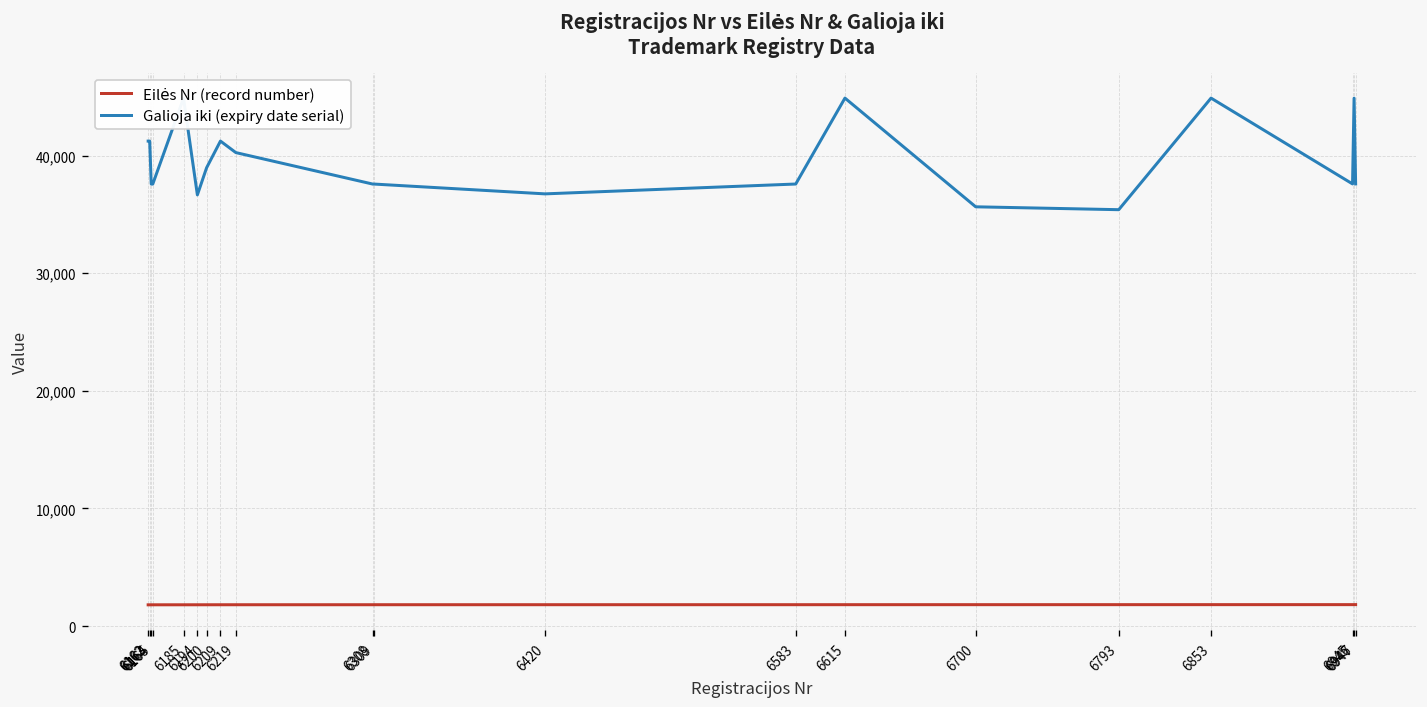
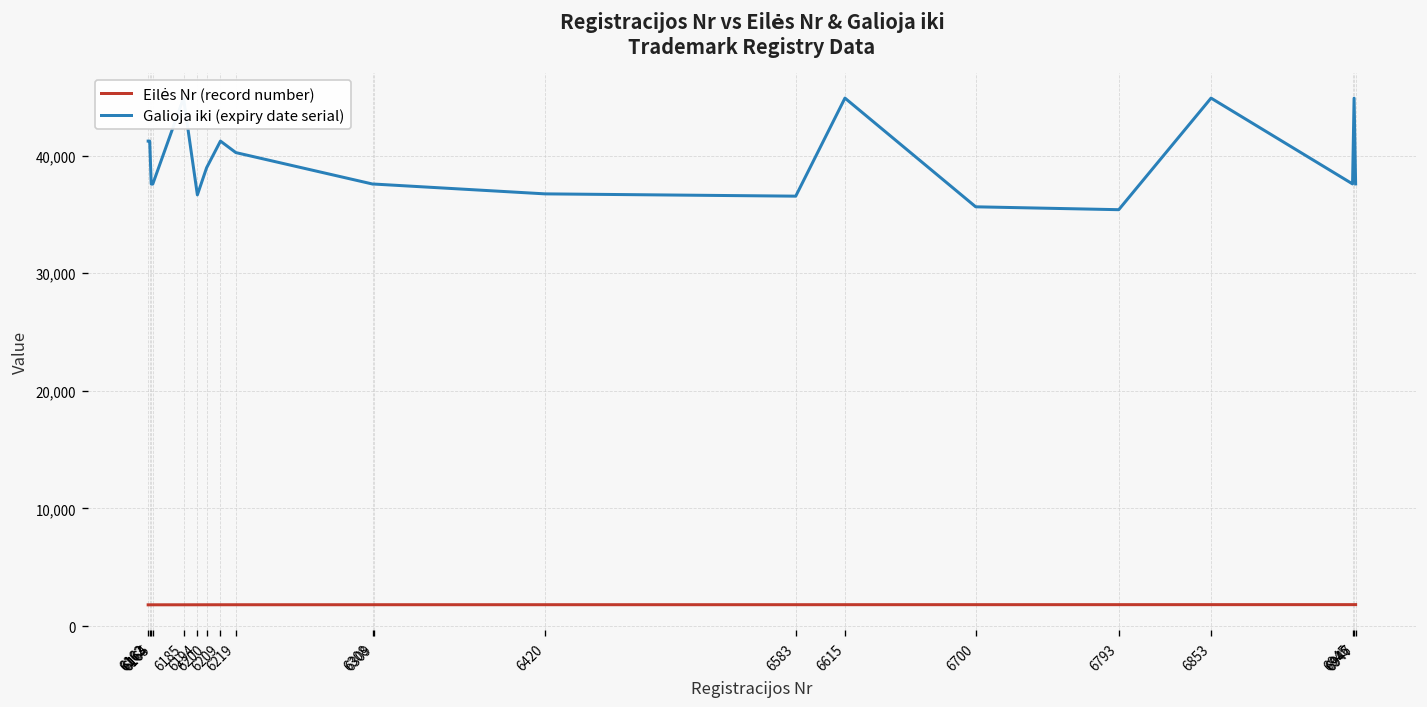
  {
    "Eilės Nr (record number)": {
      "6162": "2,000",
      "6163": "2,000",
      "6164": "2,000",
      "6165": "2,000",
      "6185": "2,000",
      "6194": "2,000",
      "6200": "2,000",
      "6209": "2,000",
      "6219": "2,000",
      "6308": "2,000",
      "6309": "2,000",
      "6420": "2,000",
      "6583": "2,000",
      "6615": "2,000",
      "6700": "2,000",
      "6793": "2,000",
      "6853": "2,000",
      "6945": "2,000",
      "6946": "2,000",
      "6947": "2,000"
    },
    "Galioja iki (expiry date serial)": {
      "6162": "41,000",
      "6163": "41,000",
      "6164": "38,000",
      "6165": "38,000",
      "6194": "37,000",
      "6200": "39,000",
      "6209": "41,000",
      "6219": "40,000",
      "6308": "38,000",
      "6309": "38,000",
      "6420": "37,000",
-     "6583": "38,000",
+     "6583": "37,000",
      "6615": "45,000",
      "6700": "36,000",
      "6793": "35,000",
      "6853": "45,000",
      "6945": "38,000",
      "6946": "45,000",
      "6947": "38,000"
    }
  }
